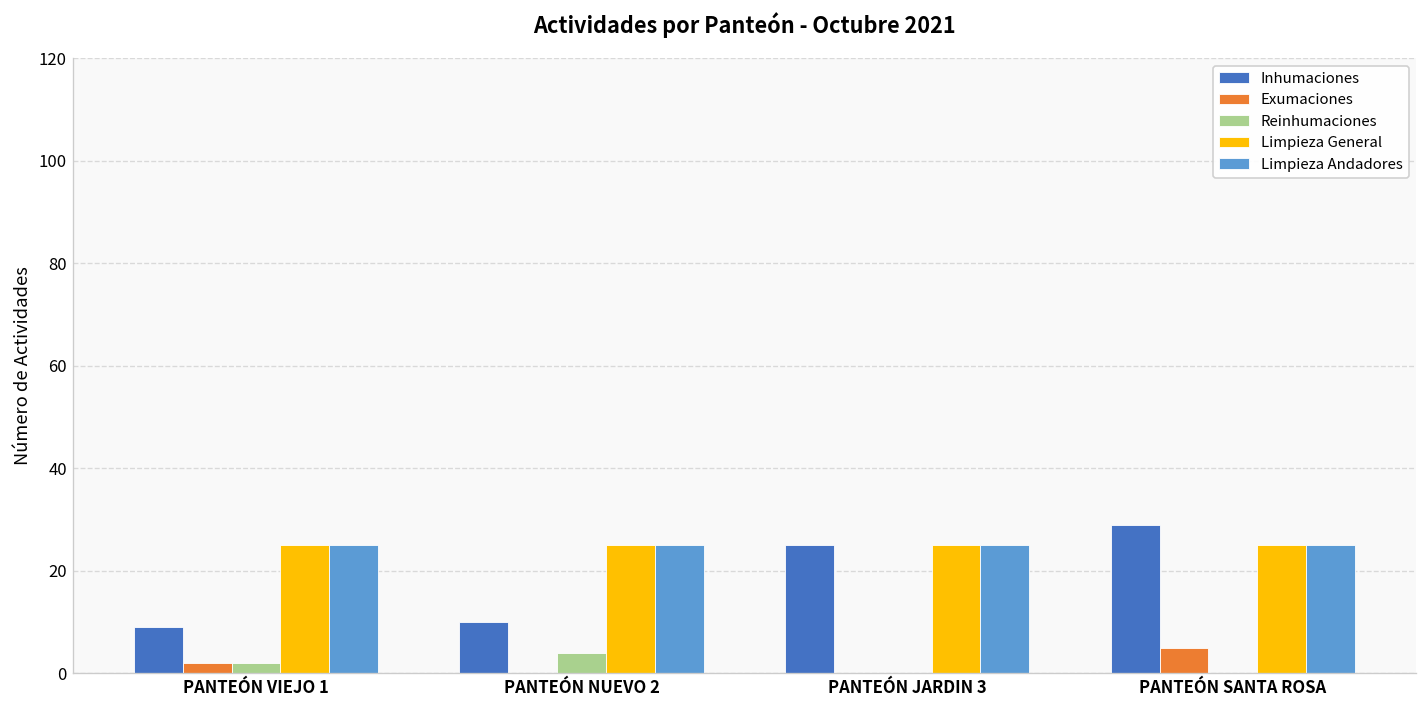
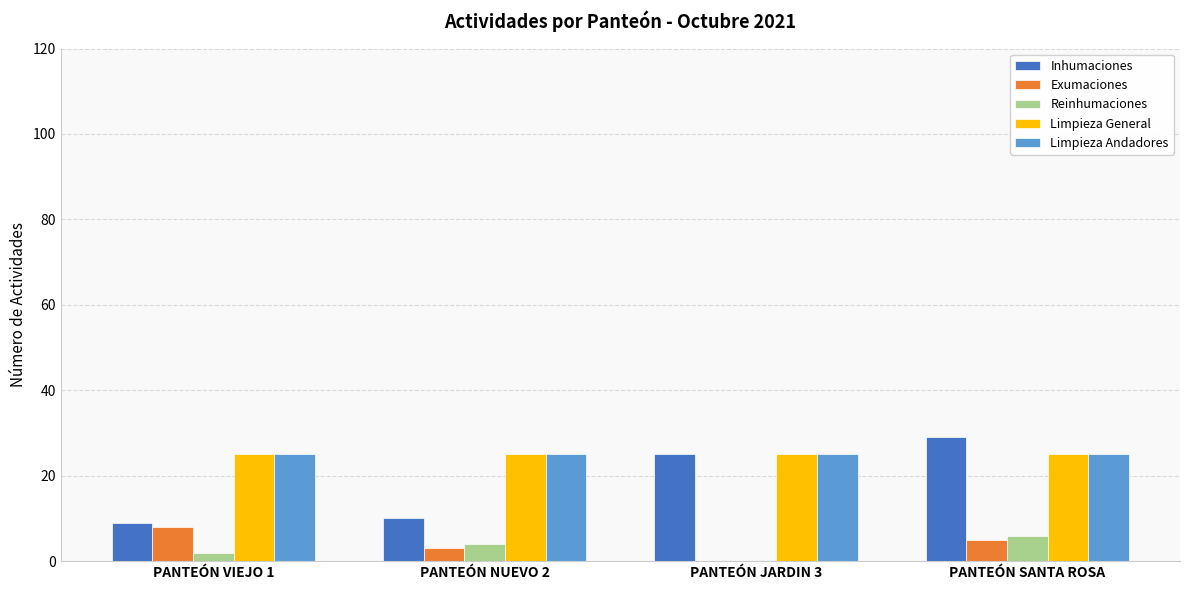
  {
    "Exumaciones": {
-     "PANTEÓN VIEJO 1": 2,
-     "PANTEÓN NUEVO 2": 0,
+     "PANTEÓN VIEJO 1": 8,
+     "PANTEÓN NUEVO 2": 3,
      "PANTEÓN JARDIN 3": 0,
      "PANTEÓN SANTA ROSA": 5
    },
    "Reinhumaciones": {
      "PANTEÓN VIEJO 1": 2,
      "PANTEÓN NUEVO 2": 4,
      "PANTEÓN JARDIN 3": 0,
-     "PANTEÓN SANTA ROSA": 0
+     "PANTEÓN SANTA ROSA": 6
    },
    "Limpieza General": {
      "PANTEÓN VIEJO 1": 25,
      "PANTEÓN NUEVO 2": 25,
      "PANTEÓN JARDIN 3": 25,
      "PANTEÓN SANTA ROSA": 25
    }
  }
